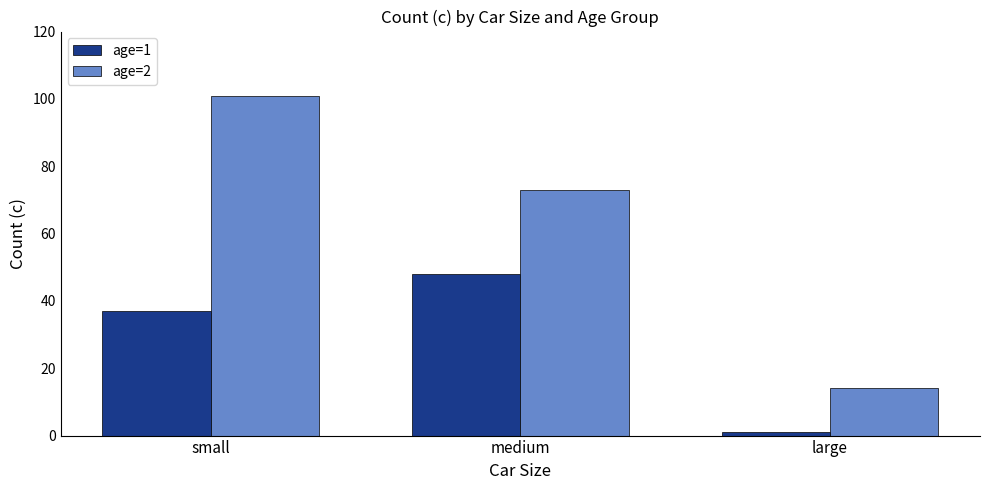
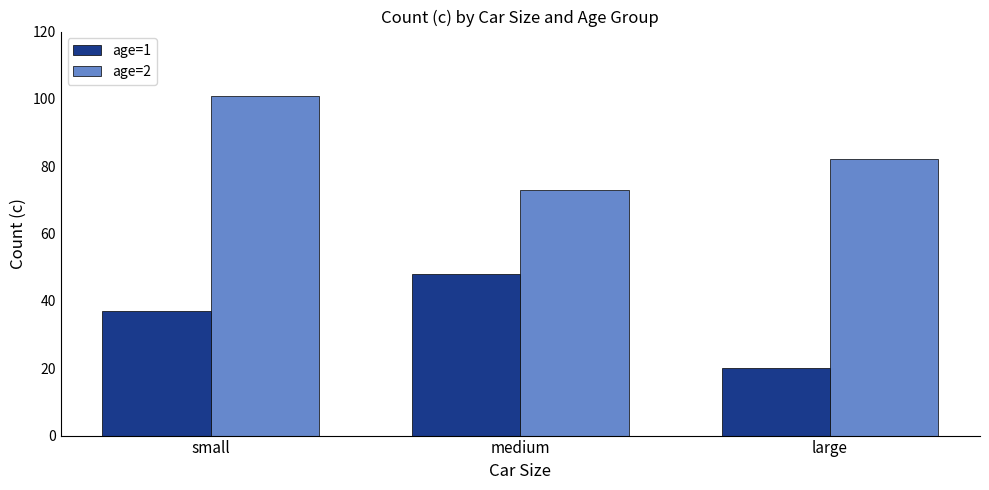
  {
    "age=1": {
      "small": 37,
      "medium": 48,
-     "large": 1
+     "large": 20
    },
    "age=2": {
      "small": 101,
      "medium": 73,
-     "large": 14
+     "large": 82
    }
  }
